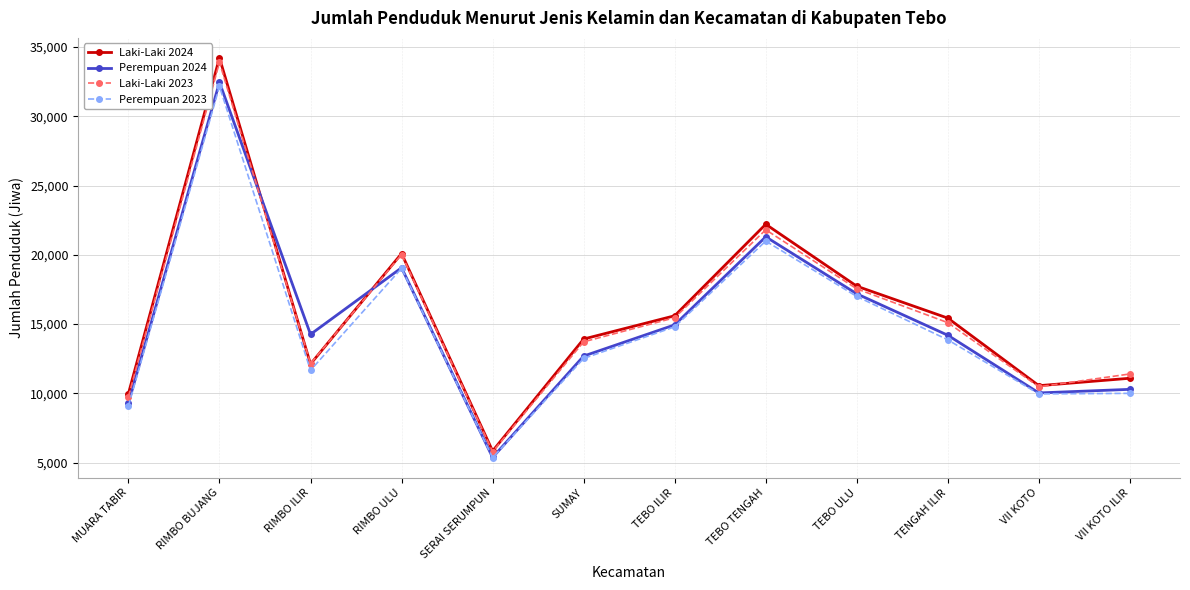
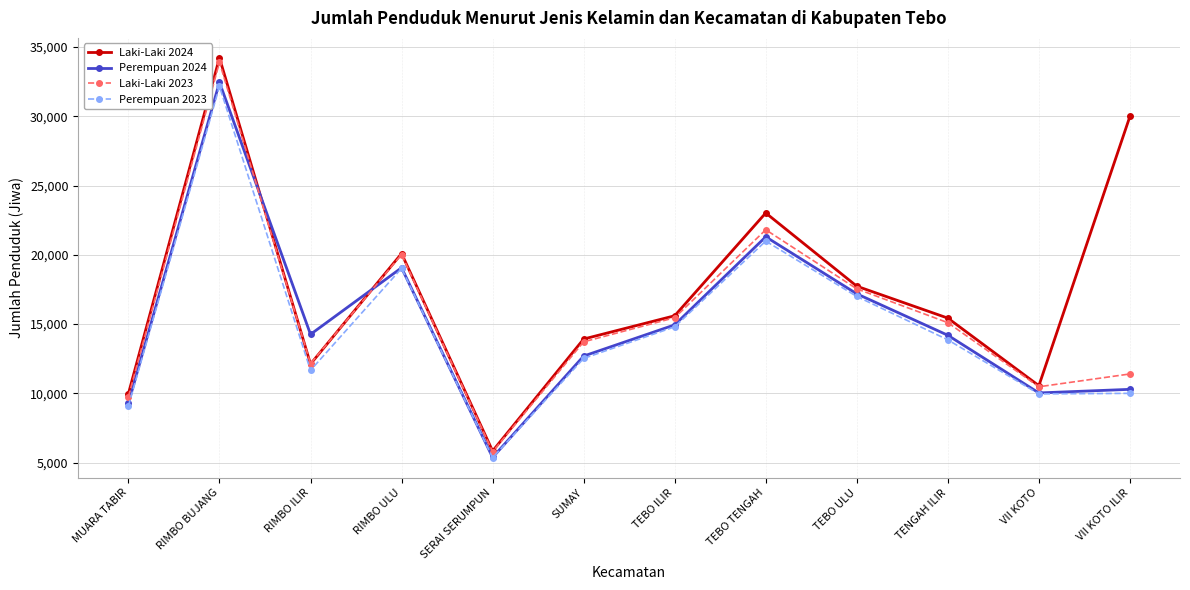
  {
    "Laki-Laki 2024": {
      "MUARA TABIR": "10,000",
      "RIMBO BUJANG": "34,200",
      "SUMAY": "13,900",
-     "TEBO TENGAH": "22,200",
+     "TEBO TENGAH": "23,000",
      "TEBO ULU": "17,700",
      "TENGAH ILIR": "15,400",
-     "VII KOTO ILIR": "11,100"
+     "VII KOTO ILIR": "30,000"
    },
    "Perempuan 2024": {
      "MUARA TABIR": "9,300",
      "RIMBO BUJANG": "32,400",
      "RIMBO ILIR": "14,300",
      "TEBO TENGAH": "21,300",
      "TEBO ULU": "17,200",
      "TENGAH ILIR": "14,200",
      "VII KOTO ILIR": "10,300"
    },
    "Laki-Laki 2023": {
      "MUARA TABIR": "9,800",
      "RIMBO BUJANG": "33,900",
      "SUMAY": "13,700",
      "TEBO TENGAH": "21,800",
      "TEBO ULU": "17,500",
      "TENGAH ILIR": "15,100",
      "VII KOTO ILIR": "11,400"
    },
    "Perempuan 2023": {
      "MUARA TABIR": "9,100",
      "RIMBO BUJANG": "32,200",
      "RIMBO ILIR": "11,700",
      "TEBO TENGAH": "21,000",
      "TEBO ULU": "17,000",
      "TENGAH ILIR": "13,900",
      "VII KOTO ILIR": "10,000"
    }
  }
